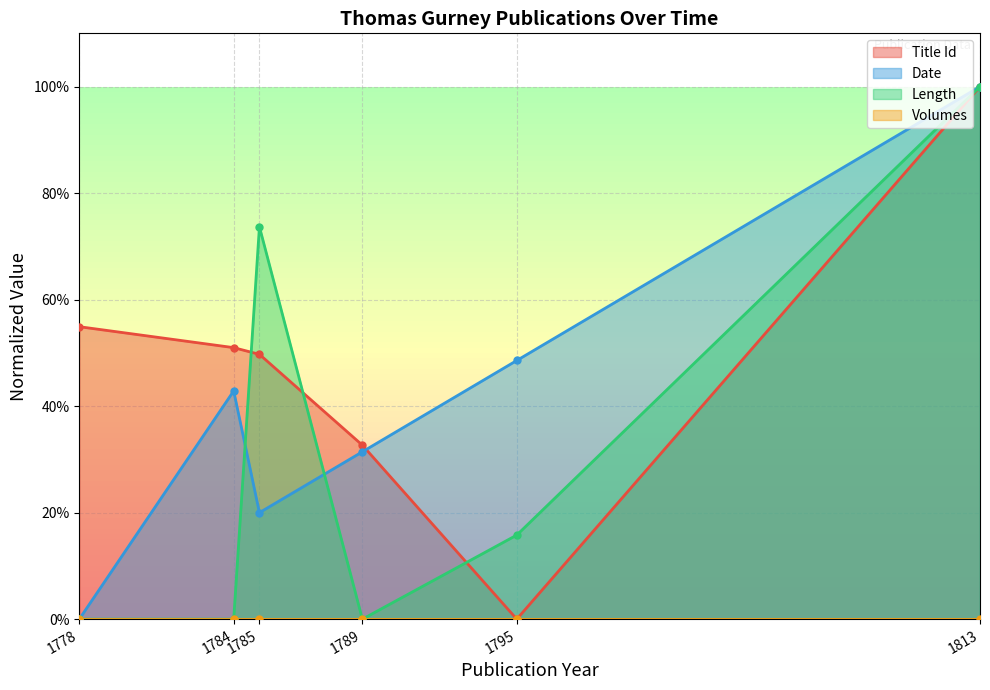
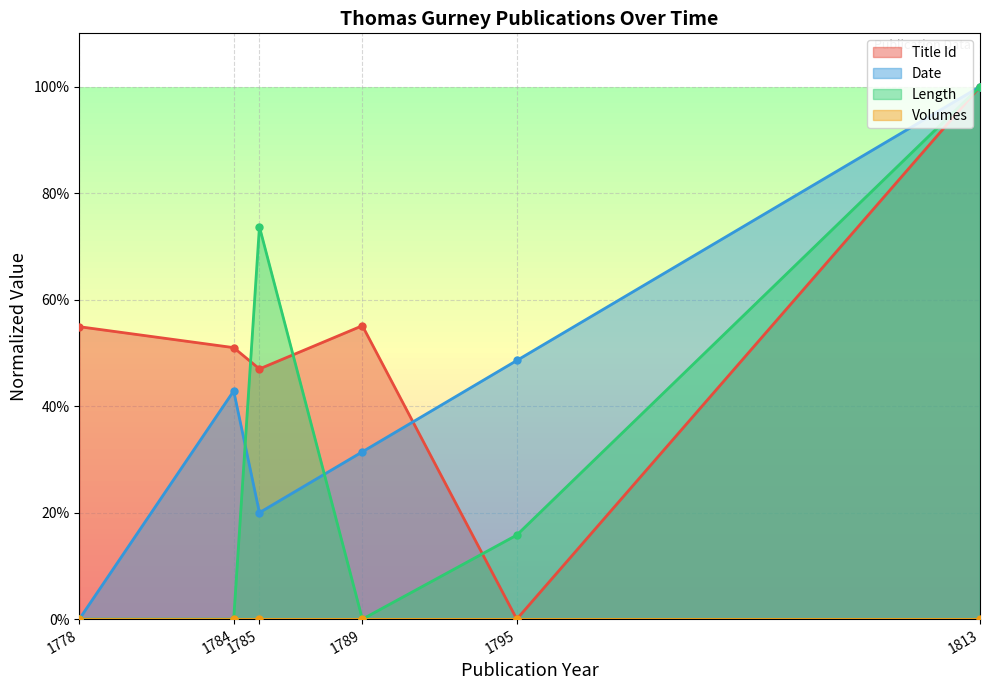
  {
    "Title Id": {
      "1778": "55%",
      "1784": "51%",
-     "1785": "50%",
-     "1789": "33%"
+     "1785": "47%",
+     "1789": "55%"
    },
    "Date": {
      "1784": "43%",
      "1785": "20%",
      "1789": "31%",
      "1795": "49%"
    },
    "Length": {
      "1785": "74%",
      "1795": "16%"
    },
    "Volumes": {
      "1785": "0%",
      "1813": "0%"
    }
  }
